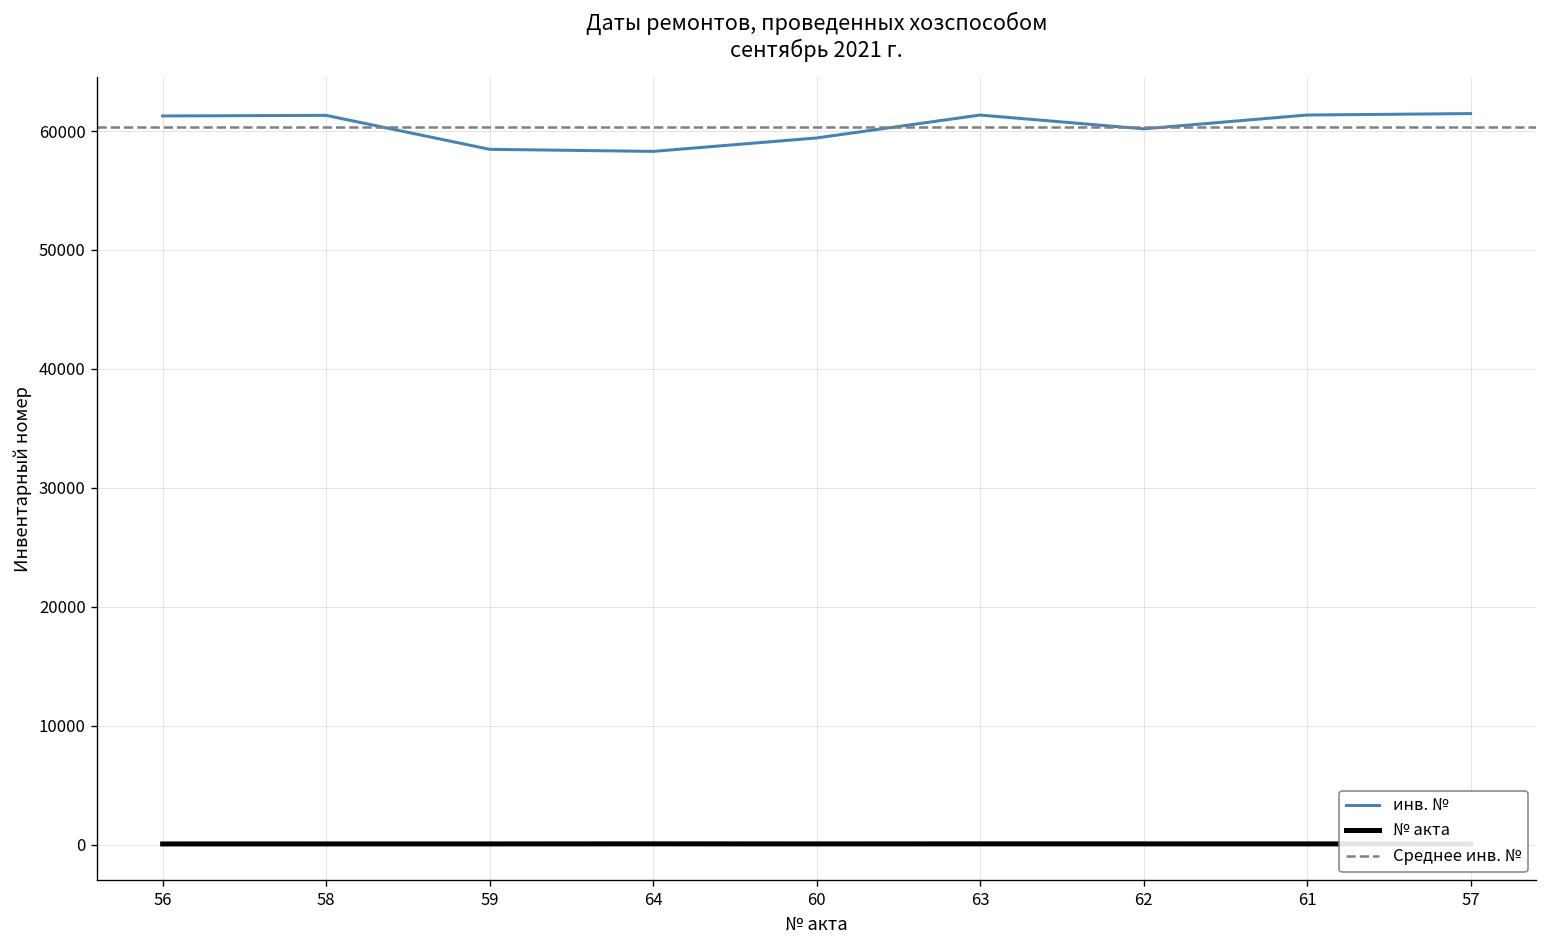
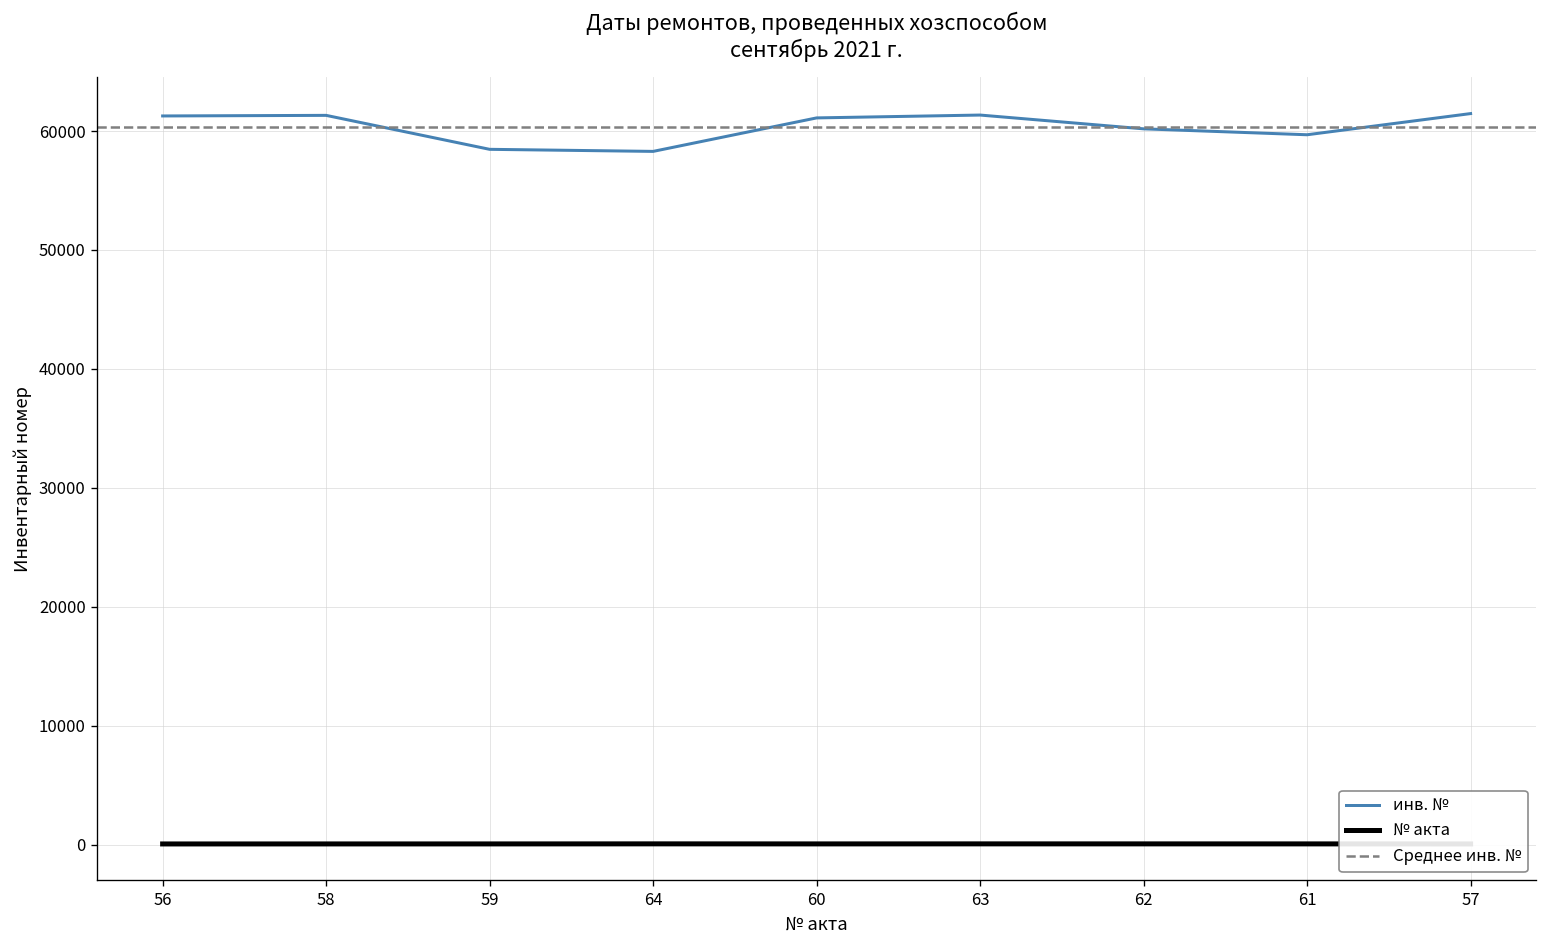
  {
    "инв. №": {
      "56": 61000,
      "58": 61000,
      "59": 58000,
      "64": 58000,
-     "60": 59000,
+     "60": 61000,
      "63": 61000,
      "62": 60000,
-     "61": 61000,
+     "61": 60000,
      "57": 61000
    },
    "№ акта": {
      "56": 0,
      "58": 0,
      "59": 0,
      "64": 0,
      "60": 0,
      "63": 0,
      "62": 0,
      "61": 0
    }
  }
